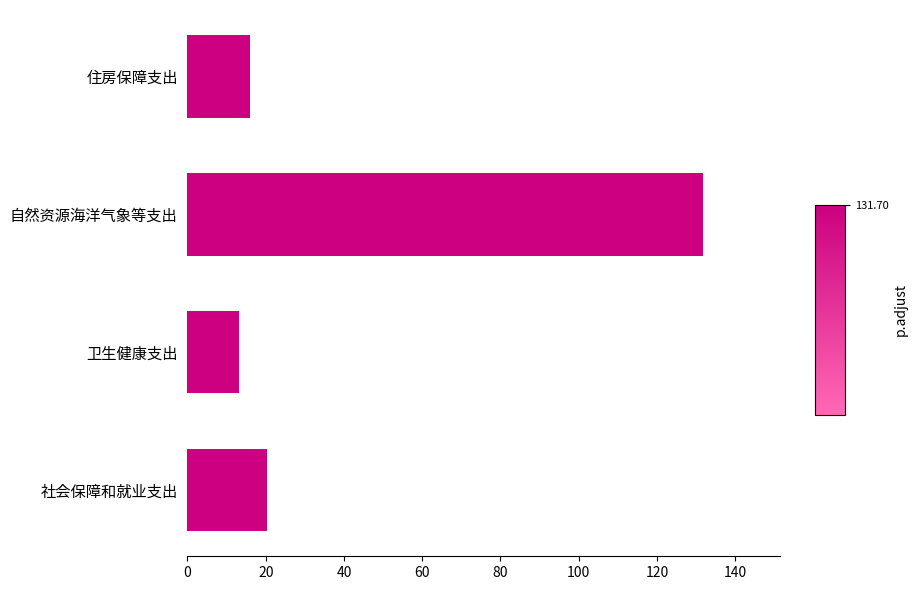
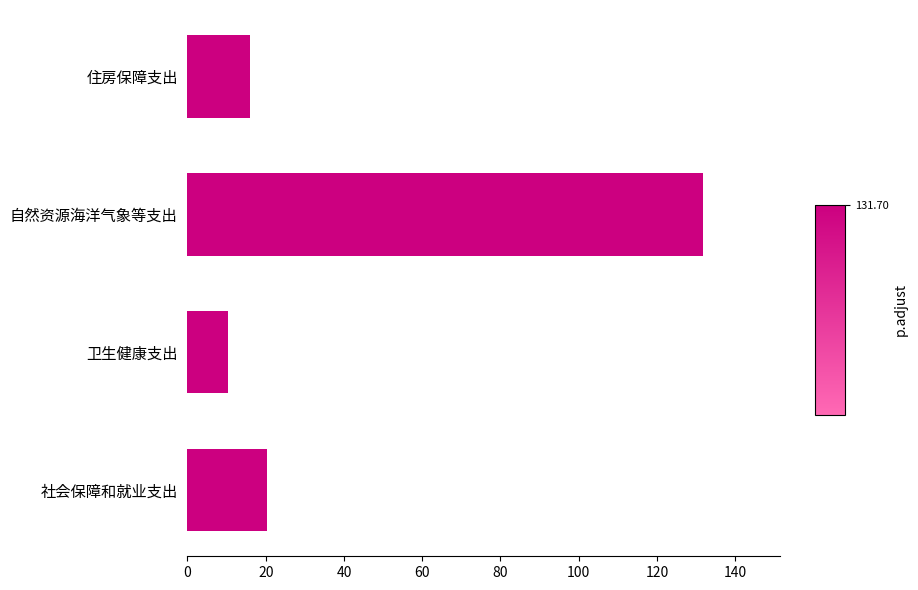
  {
    "住房保障支出": 16,
    "自然资源海洋气象等支出": 132,
-   "卫生健康支出": 13,
+   "卫生健康支出": 10,
    "社会保障和就业支出": 20
  }
